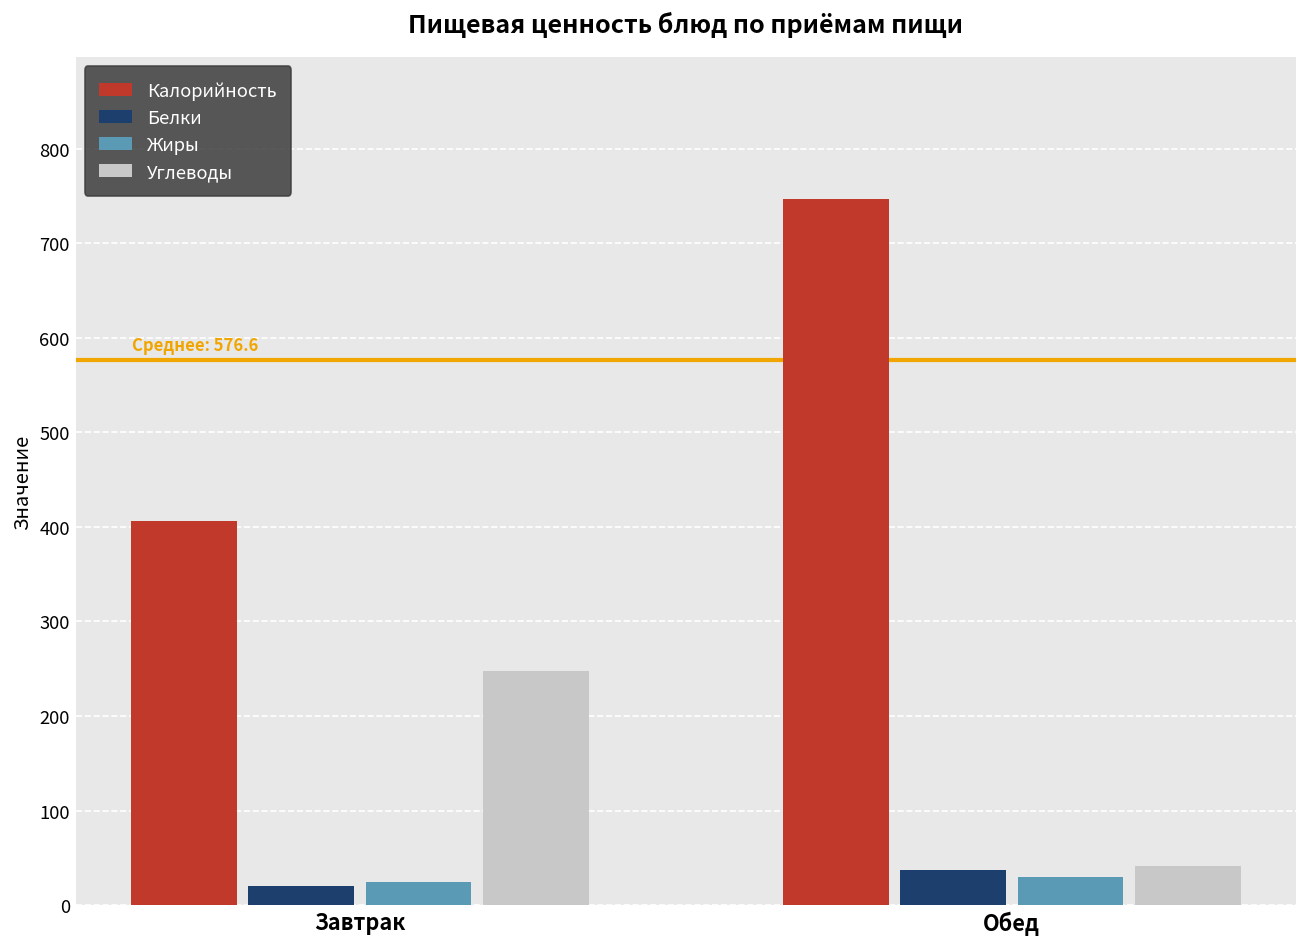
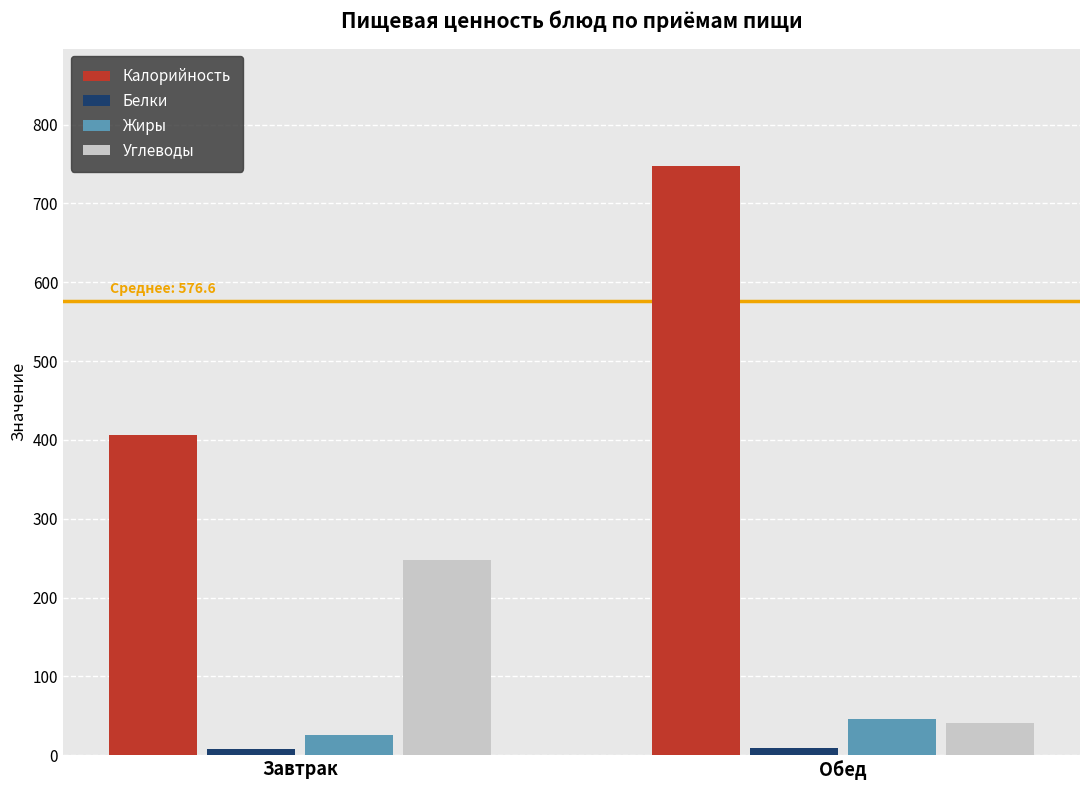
  {
    "Калорийность": {
      "Завтрак": 410,
      "Обед": 750
    },
    "Белки": {
-     "Завтрак": 20,
-     "Обед": 40
+     "Завтрак": 10,
+     "Обед": 10
    },
    "Жиры": {
      "Завтрак": 20,
-     "Обед": 30
+     "Обед": 50
    },
    "Углеводы": {
      "Завтрак": 250,
      "Обед": 40
    }
  }
